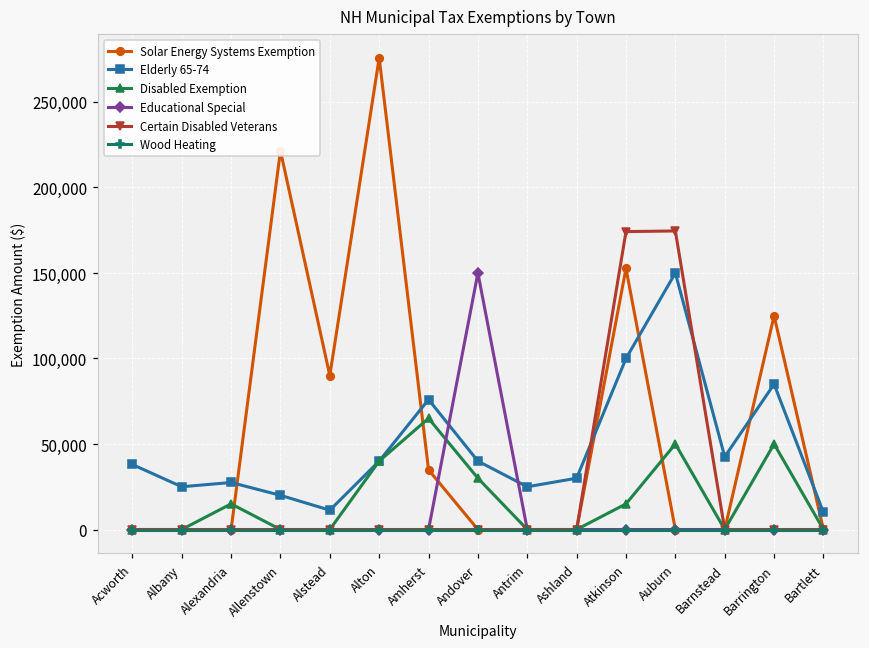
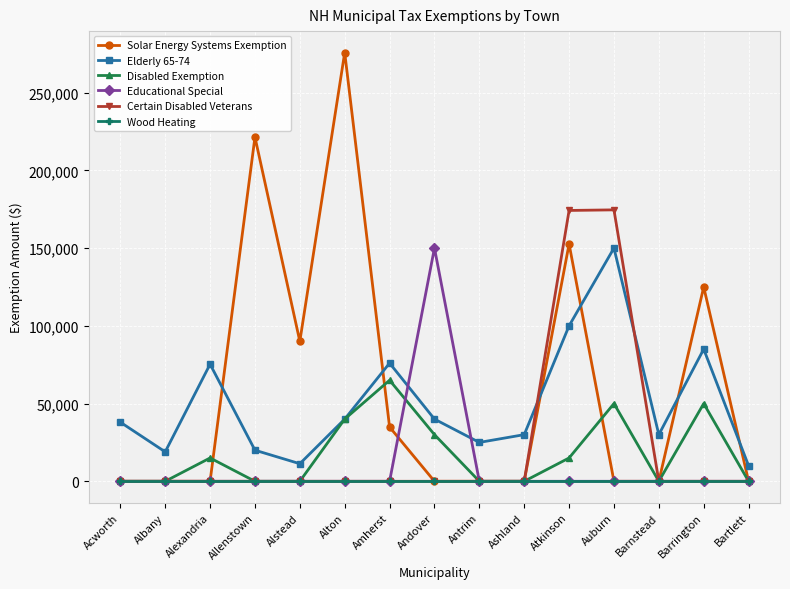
  {
    "Solar Energy Systems Exemption": {
      "Allenstown": "221,000",
      "Alstead": "90,000",
      "Alton": "276,000",
      "Amherst": "35,000",
      "Atkinson": "153,000",
      "Barrington": "125,000"
    },
    "Elderly 65-74": {
      "Acworth": "38,000",
-     "Albany": "25,000",
-     "Alexandria": "28,000",
+     "Albany": "19,000",
+     "Alexandria": "75,000",
      "Allenstown": "20,000",
      "Alstead": "11,000",
      "Amherst": "76,000",
      "Andover": "40,000",
      "Antrim": "25,000",
      "Ashland": "30,000",
      "Atkinson": "100,000",
      "Auburn": "150,000",
-     "Barnstead": "43,000",
+     "Barnstead": "30,000",
      "Barrington": "85,000",
      "Bartlett": "10,000"
    },
    "Educational Special": {
      "Andover": "150,000"
    },
    "Certain Disabled Veterans": {
      "Atkinson": "174,000",
      "Auburn": "175,000"
    }
  }
